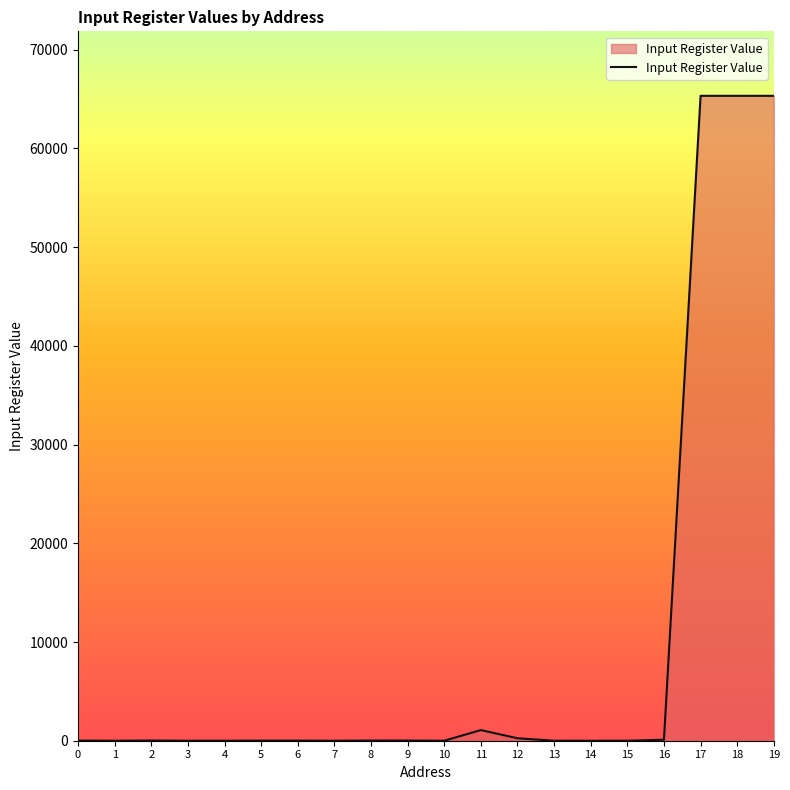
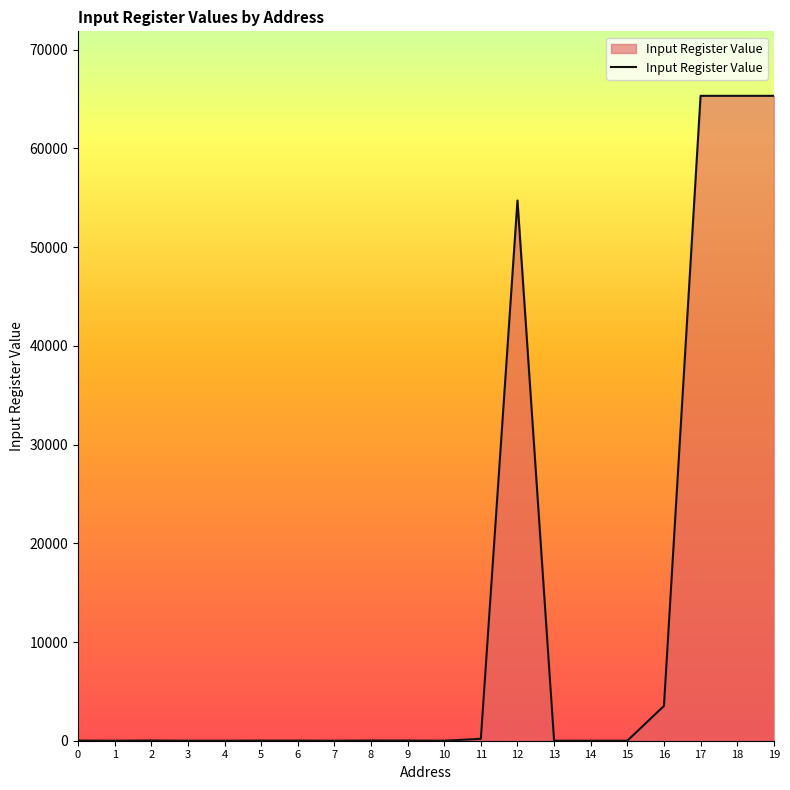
  {
    "0": 0,
    "1": 0,
    "2": 0,
    "3": 0,
    "4": 0,
    "5": 0,
    "6": 0,
    "7": 0,
    "8": 0,
    "9": 0,
    "10": 0,
-   "11": 1000,
-   "12": 0,
+   "11": 0,
+   "12": 55000,
    "13": 0,
    "14": 0,
    "15": 0,
-   "16": 0,
+   "16": 4000,
    "17": 65000,
    "18": 65000,
    "19": 65000
  }
